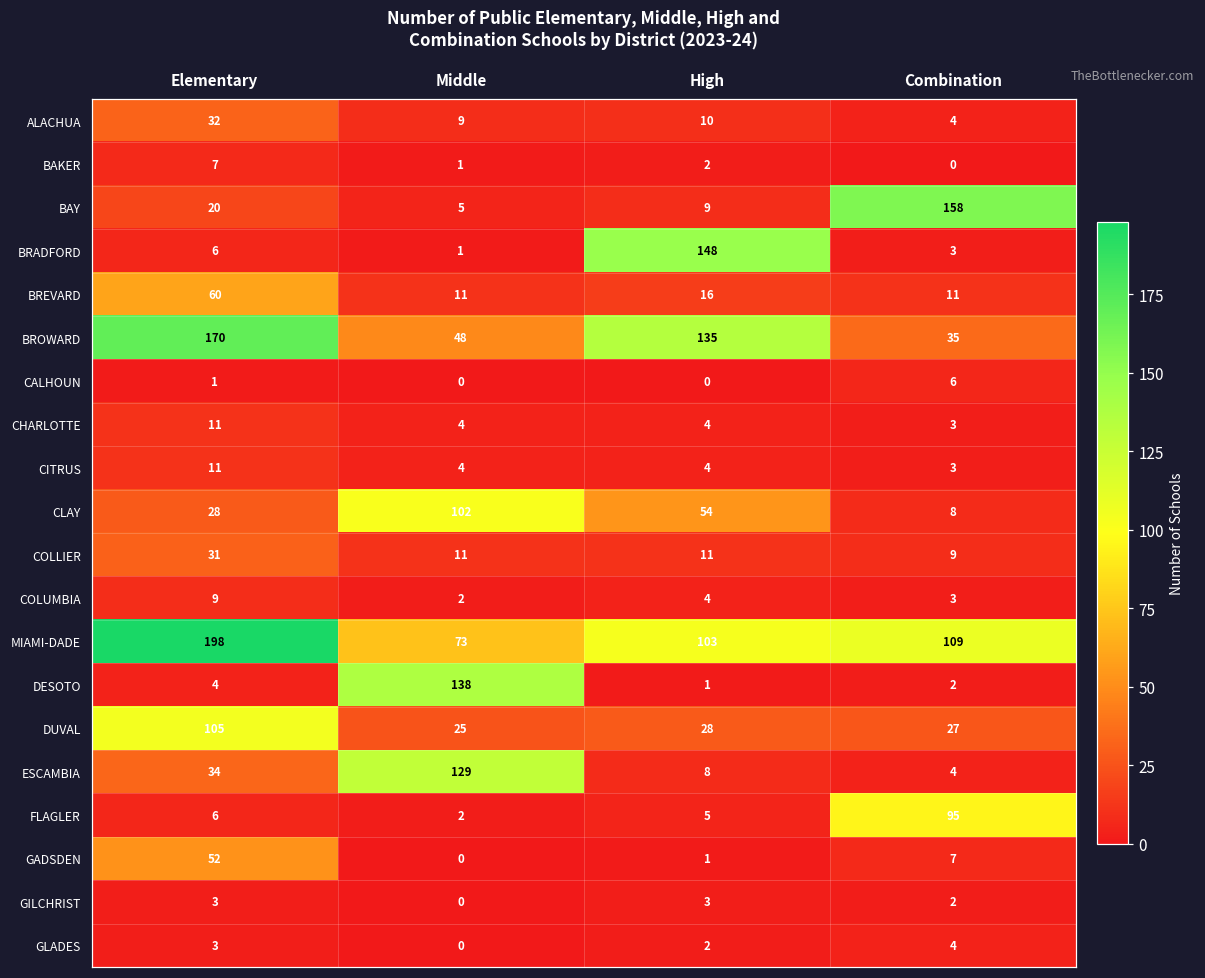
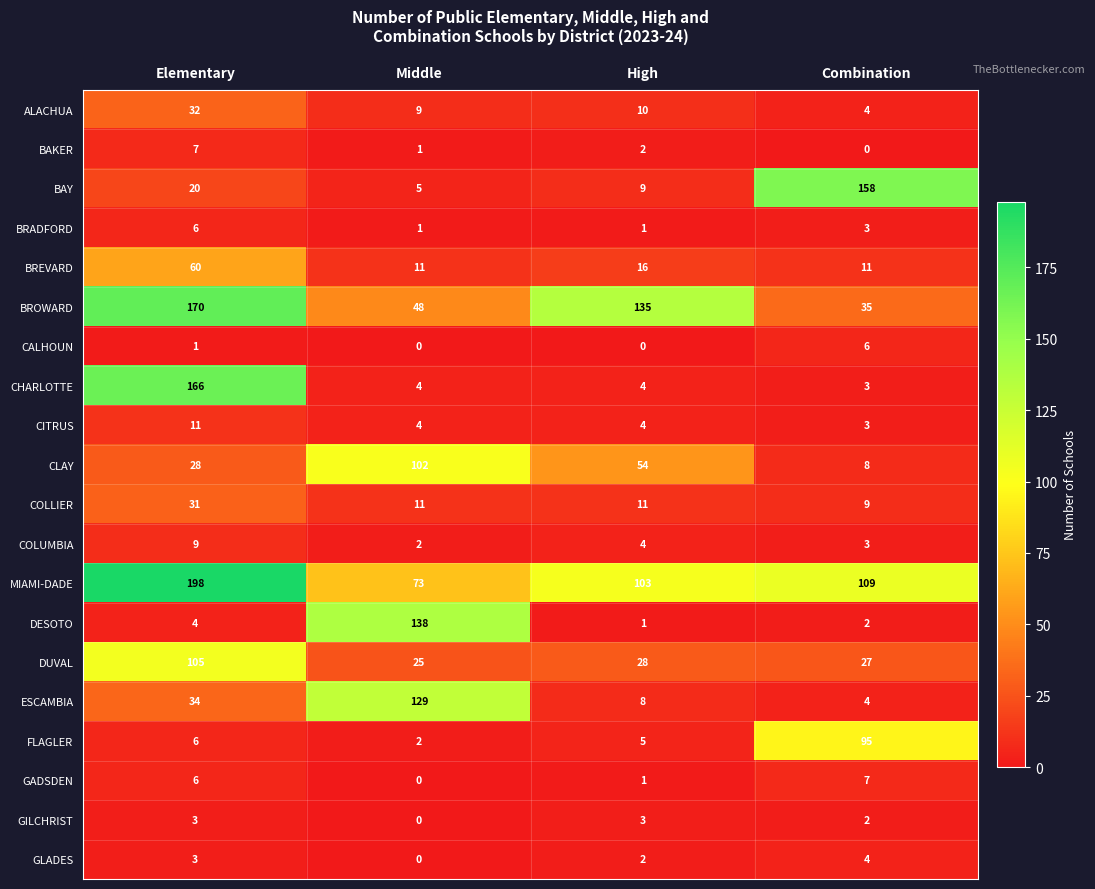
  {
    "ALACHUA": {
      "Elementary": 32,
      "Middle": 9,
      "High": 10,
      "Combination": 4
    },
    "BAKER": {
      "Elementary": 7,
      "Middle": 1,
      "High": 2,
      "Combination": 0
    },
    "BAY": {
      "Elementary": 20,
      "Middle": 5,
      "High": 9,
      "Combination": 158
    },
    "BRADFORD": {
      "Elementary": 6,
      "Middle": 1,
-     "High": 148,
+     "High": 1,
      "Combination": 3
    },
    "BREVARD": {
      "Elementary": 60,
      "Middle": 11,
      "High": 16,
      "Combination": 11
    },
    "BROWARD": {
      "Elementary": 170,
      "Middle": 48,
      "High": 135,
      "Combination": 35
    },
    "CALHOUN": {
      "Elementary": 1,
      "Middle": 0,
      "High": 0,
      "Combination": 6
    },
    "CHARLOTTE": {
-     "Elementary": 11,
+     "Elementary": 166,
      "Middle": 4,
      "High": 4,
      "Combination": 3
    },
    "CITRUS": {
      "Elementary": 11,
      "Middle": 4,
      "High": 4,
      "Combination": 3
    },
    "CLAY": {
      "Elementary": 28,
      "Middle": 102,
      "High": 54,
      "Combination": 8
    },
    "COLLIER": {
      "Elementary": 31,
      "Middle": 11,
      "High": 11,
      "Combination": 9
    },
    "COLUMBIA": {
      "Elementary": 9,
      "Middle": 2,
      "High": 4,
      "Combination": 3
    },
    "MIAMI-DADE": {
      "Elementary": 198,
      "Middle": 73,
      "High": 103,
      "Combination": 109
    },
    "DESOTO": {
      "Elementary": 4,
      "Middle": 138,
      "High": 1,
      "Combination": 2
    },
    "DUVAL": {
      "Elementary": 105,
      "Middle": 25,
      "High": 28,
      "Combination": 27
    },
    "ESCAMBIA": {
      "Elementary": 34,
      "Middle": 129,
      "High": 8,
      "Combination": 4
    },
    "FLAGLER": {
      "Elementary": 6,
      "Middle": 2,
      "High": 5,
      "Combination": 95
    },
    "GADSDEN": {
-     "Elementary": 52,
+     "Elementary": 6,
      "Middle": 0,
      "High": 1,
      "Combination": 7
    },
    "GILCHRIST": {
      "Elementary": 3,
      "Middle": 0,
      "High": 3,
      "Combination": 2
    },
    "GLADES": {
      "Elementary": 3,
      "Middle": 0,
      "High": 2,
      "Combination": 4
    }
  }
